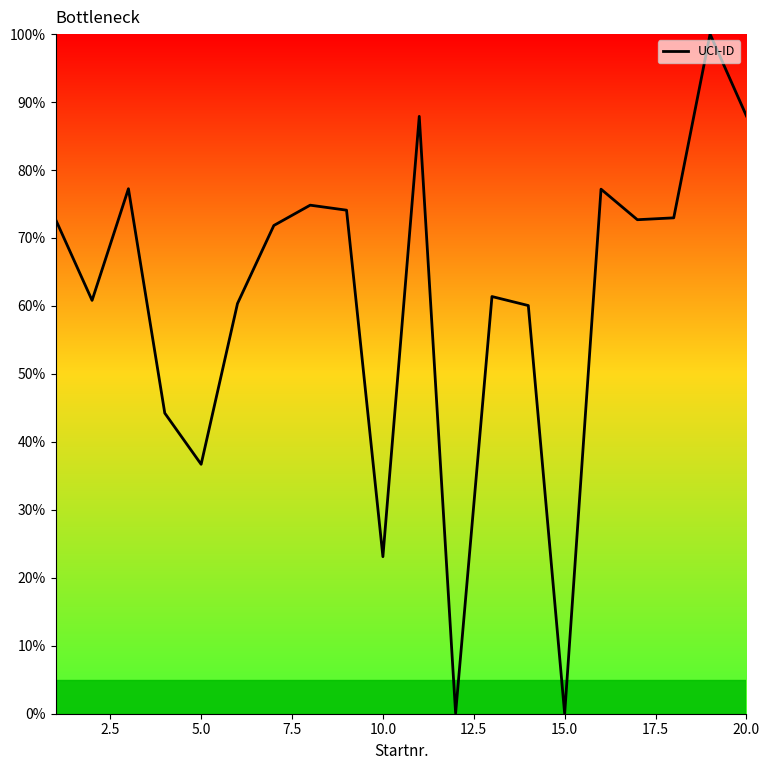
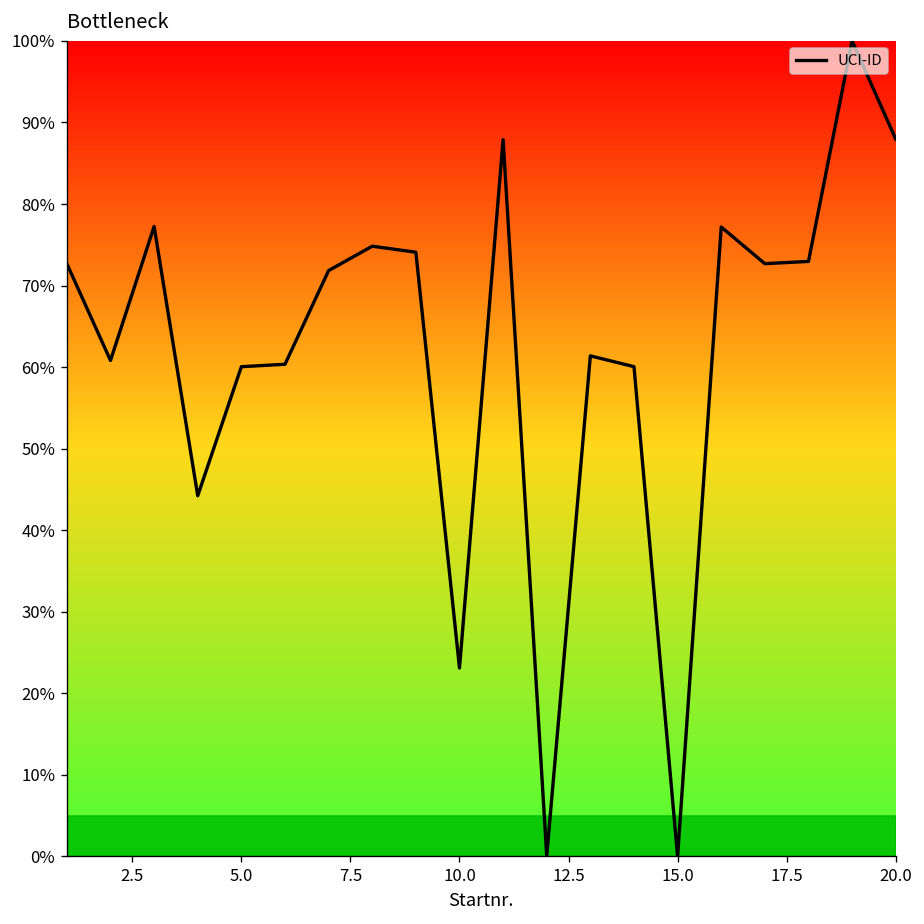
  {
-   "5.0": "37%",
+   "5.0": "60%",
    "10.0": "23%",
    "20.0": "88%"
  }
